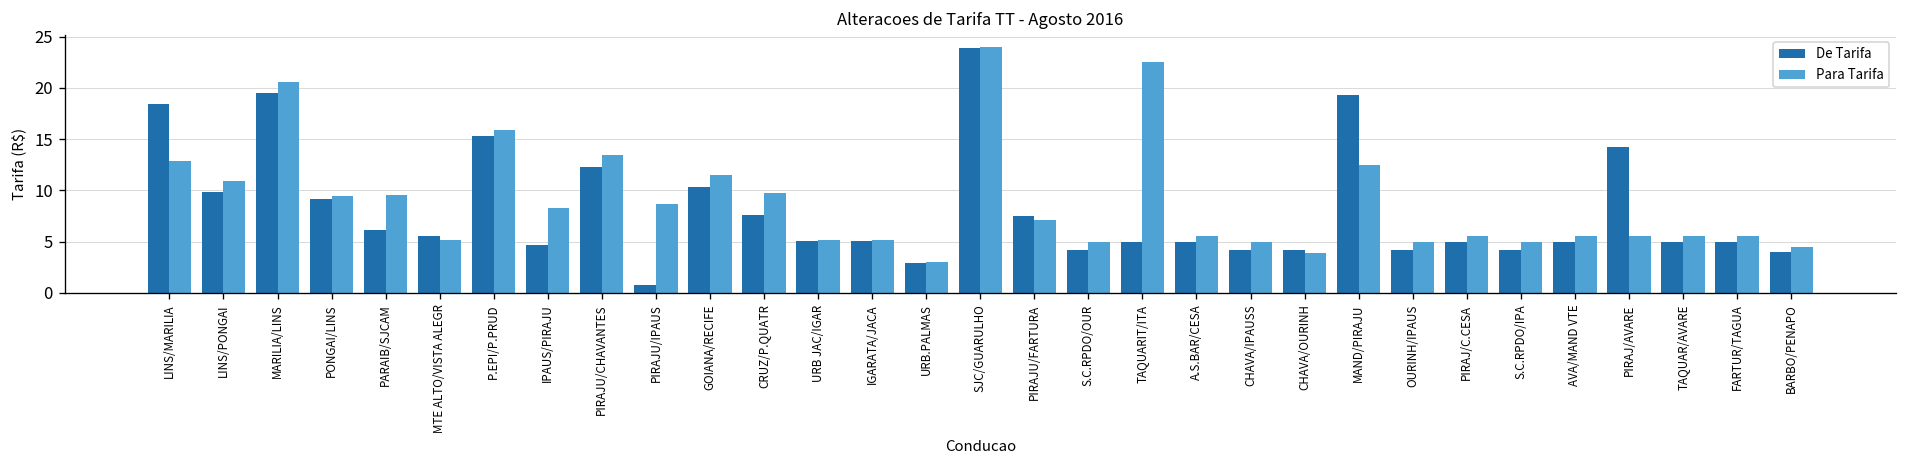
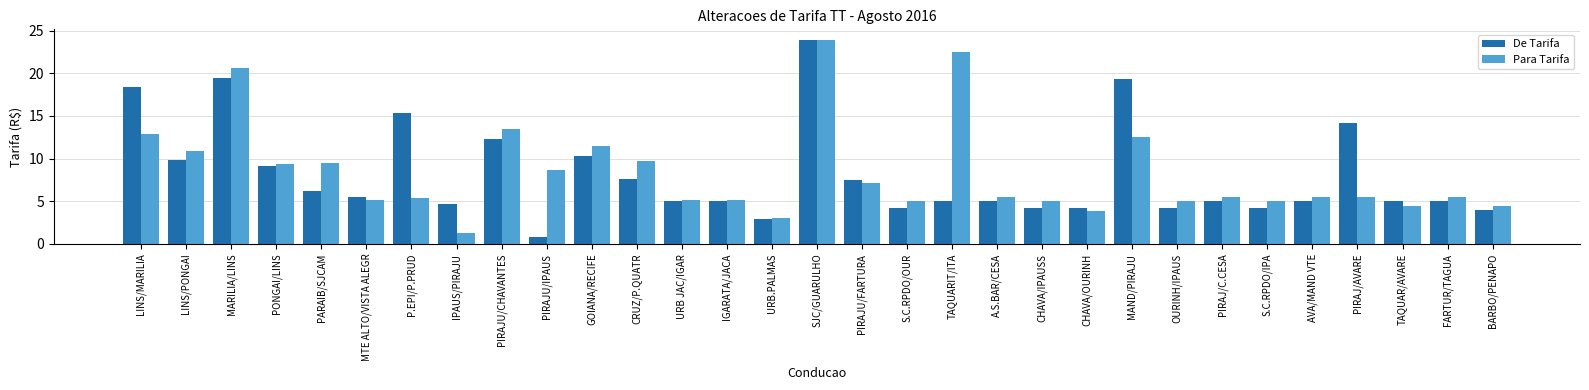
  {
    "De Tarifa": {
      "LINS/MARILIA": 18,
      "LINS/PONGAI": 10,
      "MARILIA/LINS": 20,
      "PONGAI/LINS": 9,
      "PARAIB/SJCAM": 6,
      "MTE ALTO/VISTA ALEGR": 6,
      "P.EPI/P.PRUD": 15,
      "IPAUS/PIRAJU": 5,
      "PIRAJU/CHAVANTES": 12,
      "PIRAJU/IPAUS": 1,
      "GOIANA/RECIFE": 10,
      "CRUZ/P.QUATR": 8,
      "URB JAC/IGAR": 5,
      "IGARATA/JACA": 5,
      "URB.PALMAS": 3,
      "SJC/GUARULHO": 24,
      "PIRAJU/FARTURA": 8,
      "S.C.RPDO/OUR": 4,
      "TAQUARIT/ITA": 5,
      "A.S.BAR/CESA": 5,
      "CHAVA/IPAUSS": 4,
      "CHAVA/OURINH": 4,
      "MAND/PIRAJU": 19,
      "OURINH/IPAUS": 4,
      "PIRAJ/C.CESA": 5,
      "S.C.RPDO/IPA": 4,
      "AVA/MAND VTE": 5,
      "PIRAJ/AVARE": 14,
      "TAQUAR/AVARE": 5,
      "FARTUR/TAGUA": 5,
      "BARBO/PENAPO": 4
    },
    "Para Tarifa": {
      "LINS/MARILIA": 13,
      "LINS/PONGAI": 11,
      "MARILIA/LINS": 21,
      "PONGAI/LINS": 9,
      "PARAIB/SJCAM": 10,
      "MTE ALTO/VISTA ALEGR": 5,
-     "P.EPI/P.PRUD": 16,
-     "IPAUS/PIRAJU": 8,
+     "P.EPI/P.PRUD": 5,
+     "IPAUS/PIRAJU": 1,
      "PIRAJU/CHAVANTES": 13,
      "PIRAJU/IPAUS": 9,
      "GOIANA/RECIFE": 12,
      "CRUZ/P.QUATR": 10,
      "URB JAC/IGAR": 5,
      "IGARATA/JACA": 5,
      "URB.PALMAS": 3,
      "SJC/GUARULHO": 24,
      "PIRAJU/FARTURA": 7,
      "S.C.RPDO/OUR": 5,
      "TAQUARIT/ITA": 23,
      "A.S.BAR/CESA": 6,
      "CHAVA/IPAUSS": 5,
      "CHAVA/OURINH": 4,
      "MAND/PIRAJU": 13,
      "OURINH/IPAUS": 5,
      "PIRAJ/C.CESA": 6,
      "S.C.RPDO/IPA": 5,
      "AVA/MAND VTE": 6,
      "PIRAJ/AVARE": 6,
-     "TAQUAR/AVARE": 6,
+     "TAQUAR/AVARE": 5,
      "FARTUR/TAGUA": 6,
      "BARBO/PENAPO": 5
    }
  }
